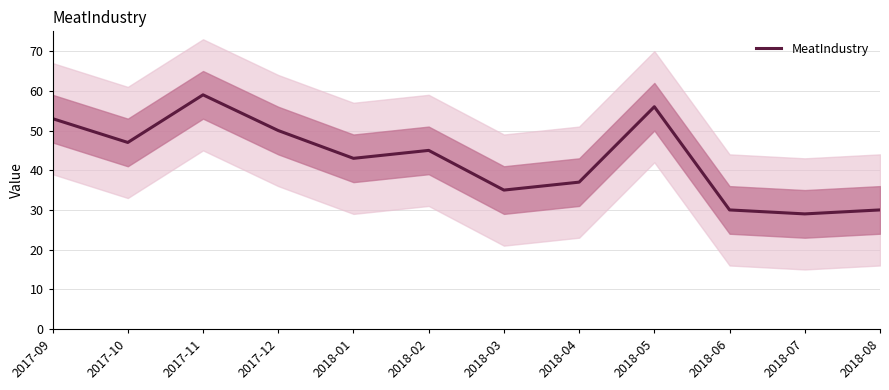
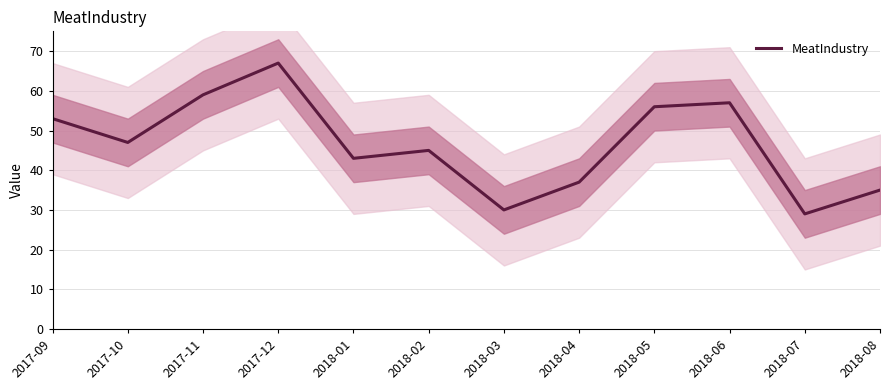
  {
    "MeatIndustry": {
      "2017-09": 53,
      "2017-10": 47,
      "2017-11": 59,
-     "2017-12": 50,
+     "2017-12": 67,
      "2018-01": 43,
      "2018-02": 45,
-     "2018-03": 35,
+     "2018-03": 30,
      "2018-04": 37,
      "2018-05": 56,
-     "2018-06": 30,
+     "2018-06": 57,
      "2018-07": 29,
-     "2018-08": 30
+     "2018-08": 35
    }
  }
